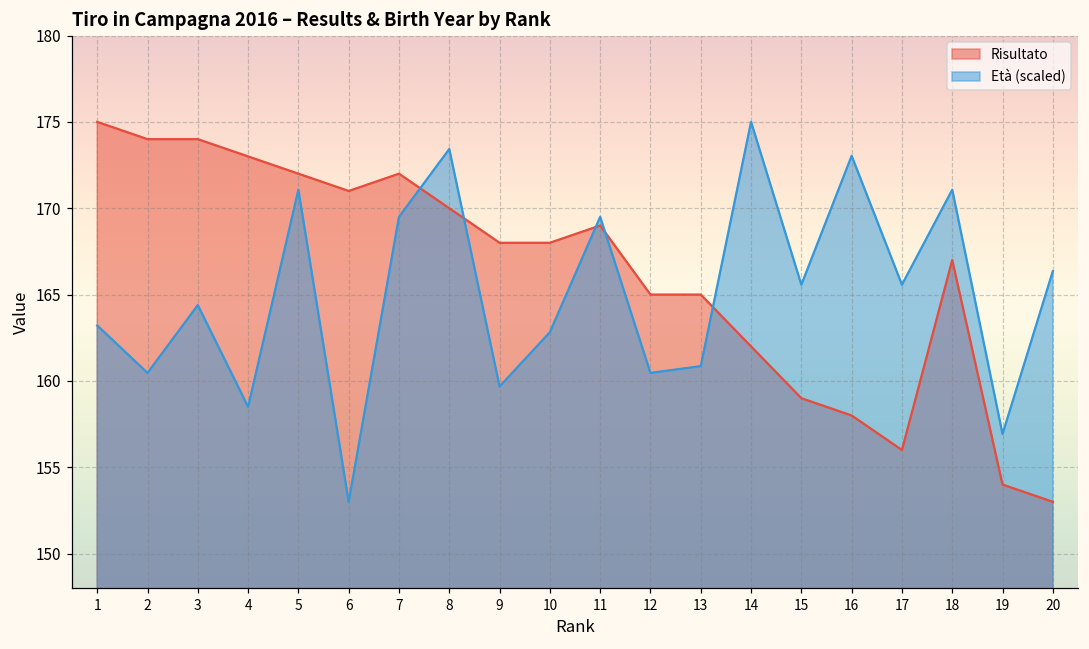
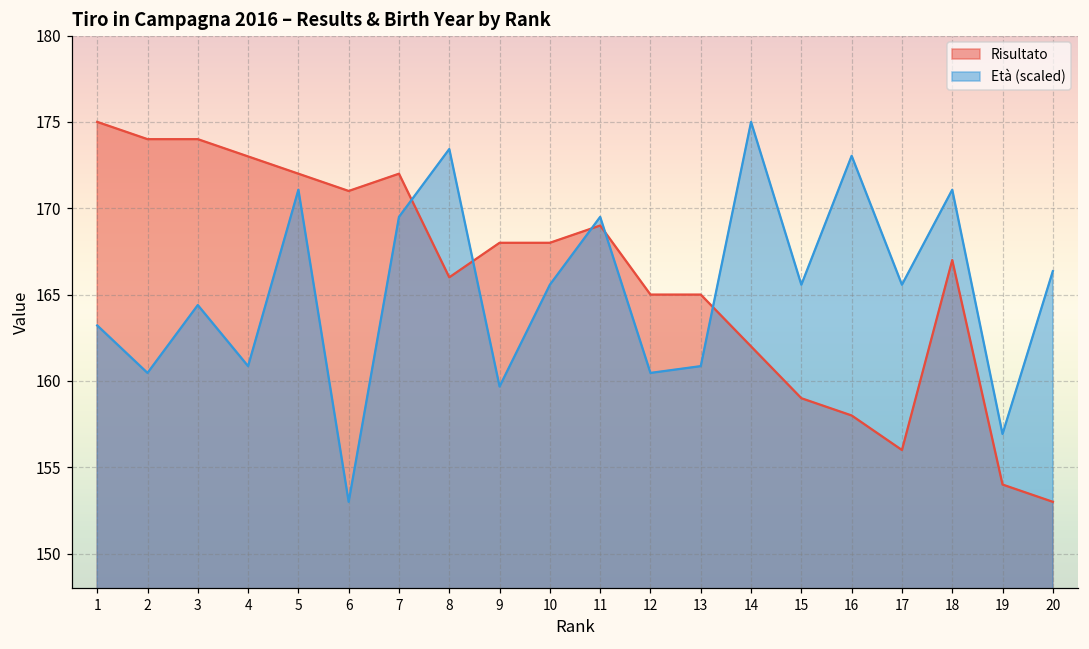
  {
    "Risultato": {
      "1": 175,
      "2": 174,
      "3": 174,
      "4": 173,
      "5": 172,
      "6": 171,
      "7": 172,
-     "8": 170,
+     "8": 166,
      "9": 168,
      "10": 168,
      "11": 169,
      "12": 165,
      "13": 165,
      "14": 162,
      "15": 159,
      "16": 158,
      "17": 156,
      "18": 167,
      "19": 154,
      "20": 153
    },
    "Età (scaled)": {
      "1": 163.2,
      "2": 160.5,
      "3": 164.4,
-     "4": 158.5,
+     "4": 160.9,
      "5": 171.1,
      "6": 153.0,
      "7": 169.5,
      "8": 173.4,
      "9": 159.7,
-     "10": 162.8,
+     "10": 165.6,
      "11": 169.5,
      "12": 160.5,
      "13": 160.9,
      "14": 175.0,
      "15": 165.6,
      "16": 173.0,
      "17": 165.6,
      "18": 171.1,
      "19": 156.9,
      "20": 166.4
    }
  }
